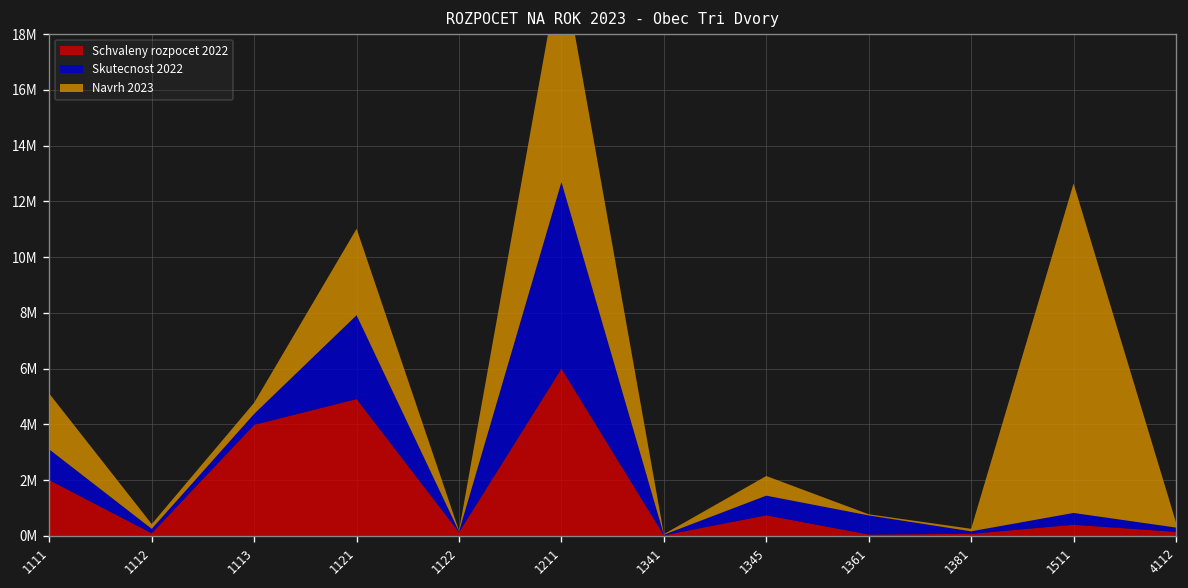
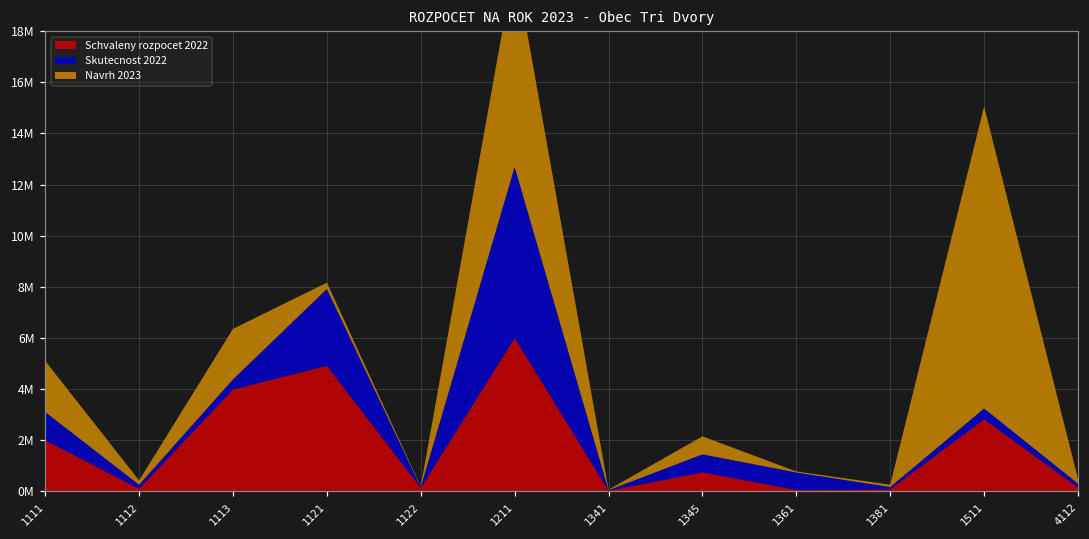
  {
    "Schvaleny rozpocet 2022": {
      "1111": 2000000,
      "1113": 4000000,
      "1121": 4900000,
      "1211": 6000000,
      "1345": 700000,
-     "1511": 400000,
+     "1511": 2800000,
      "4112": 100000
    },
    "Skutecnost 2022": {
      "1111": 1100000,
      "1112": 200000,
      "1113": 400000,
      "1121": 3000000,
      "1211": 6700000,
      "1345": 700000,
      "1511": 400000,
      "4112": 200000
    },
    "Navrh 2023": {
      "1111": 2000000,
      "1112": 200000,
-     "1113": 400000,
-     "1121": 3100000,
+     "1113": 2000000,
+     "1121": 200000,
      "1345": 700000,
      "1511": 11800000,
      "4112": 200000
    }
  }
